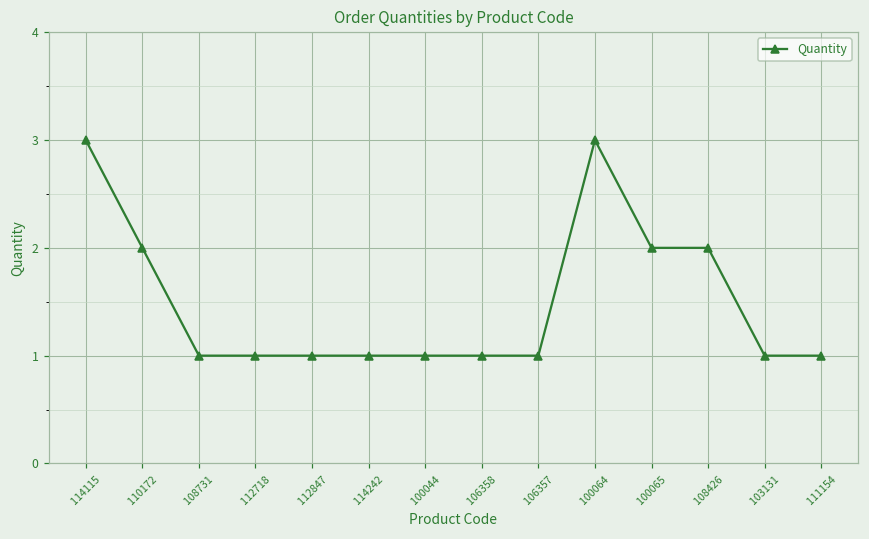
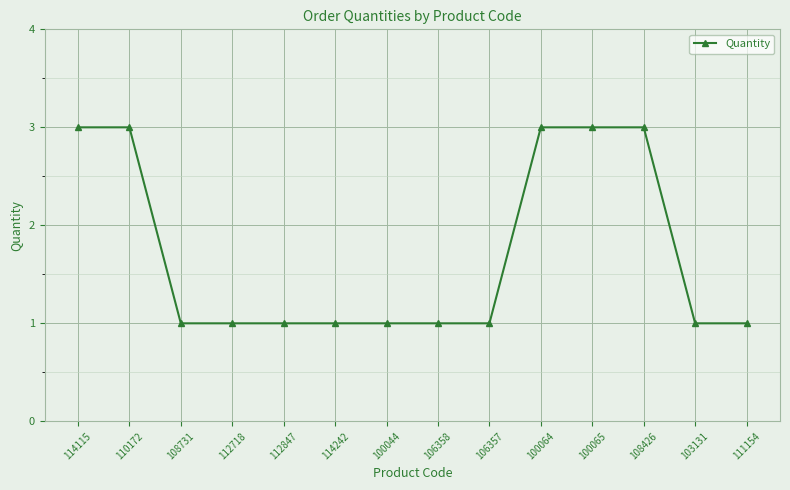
  {
    "114115": 3,
-   "110172": 2,
+   "110172": 3,
    "108731": 1,
    "112718": 1,
    "112847": 1,
    "114242": 1,
    "100044": 1,
    "106358": 1,
    "106357": 1,
    "100064": 3,
-   "100065": 2,
-   "108426": 2,
+   "100065": 3,
+   "108426": 3,
    "103131": 1,
    "111154": 1
  }
